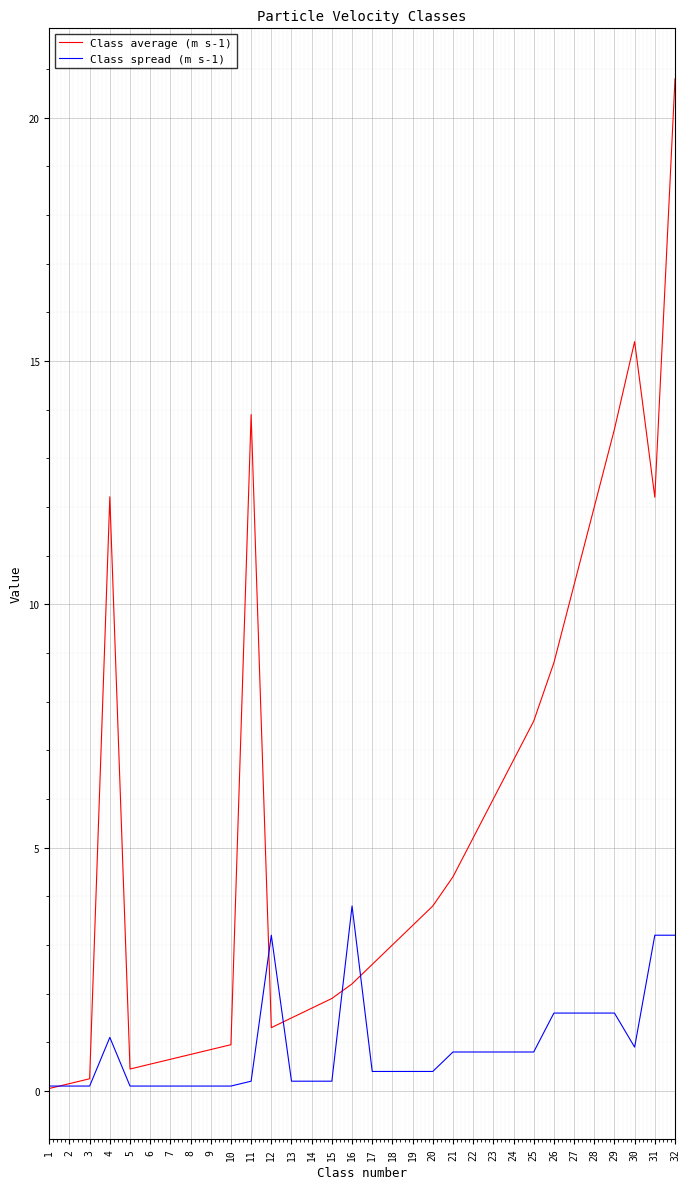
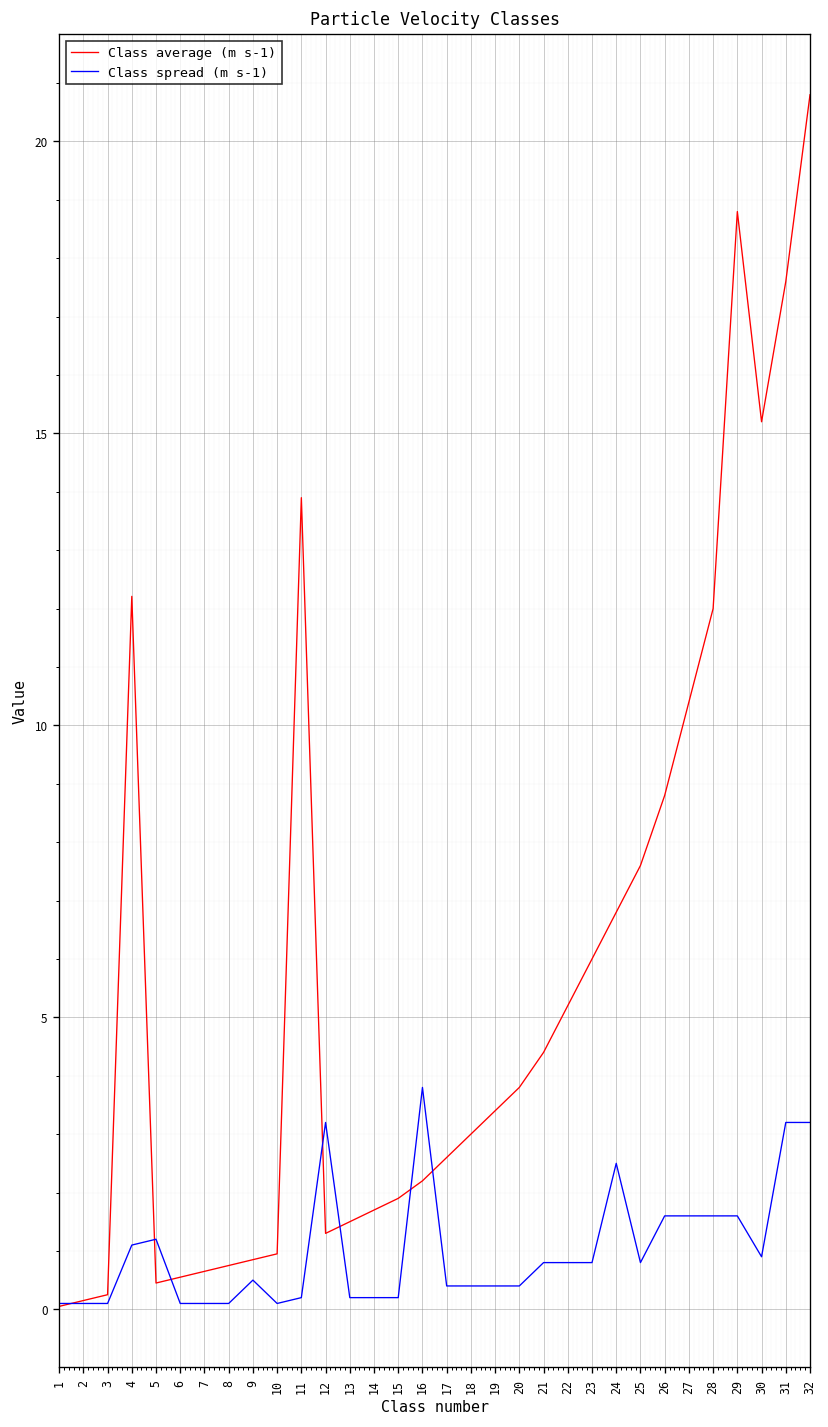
  {
    "Class average (m s-1)": {
      "3": 0.3,
      "4": 12.2,
      "5": 0.5,
      "6": 0.6,
      "7": 0.7,
      "8": 0.8,
      "9": 0.9,
      "10": 1.0,
      "11": 13.9,
      "12": 1.3,
      "13": 1.5,
      "14": 1.7,
      "15": 1.9,
      "16": 2.2,
      "17": 2.6,
      "18": 3.0,
      "19": 3.4,
      "20": 3.8,
      "21": 4.4,
      "22": 5.2,
      "23": 6.0,
      "24": 6.8,
      "25": 7.6,
      "26": 8.8,
      "27": 10.4,
      "28": 12.0,
-     "29": 13.6,
-     "30": 15.4,
-     "31": 12.2,
+     "29": 18.8,
+     "30": 15.2,
+     "31": 17.6,
      "32": 20.8
    },
    "Class spread (m s-1)": {
      "3": 0.1,
      "4": 1.1,
-     "5": 0.1,
+     "5": 1.2,
      "6": 0.1,
      "7": 0.1,
      "8": 0.1,
-     "9": 0.1,
+     "9": 0.5,
      "10": 0.1,
      "11": 0.2,
      "12": 3.2,
      "13": 0.2,
      "14": 0.2,
      "15": 0.2,
      "16": 3.8,
      "17": 0.4,
      "18": 0.4,
      "19": 0.4,
      "20": 0.4,
      "21": 0.8,
      "22": 0.8,
      "23": 0.8,
-     "24": 0.8,
+     "24": 2.5,
      "25": 0.8,
      "26": 1.6,
      "27": 1.6,
      "28": 1.6,
      "29": 1.6,
      "30": 0.9,
      "31": 3.2,
      "32": 3.2
    }
  }
